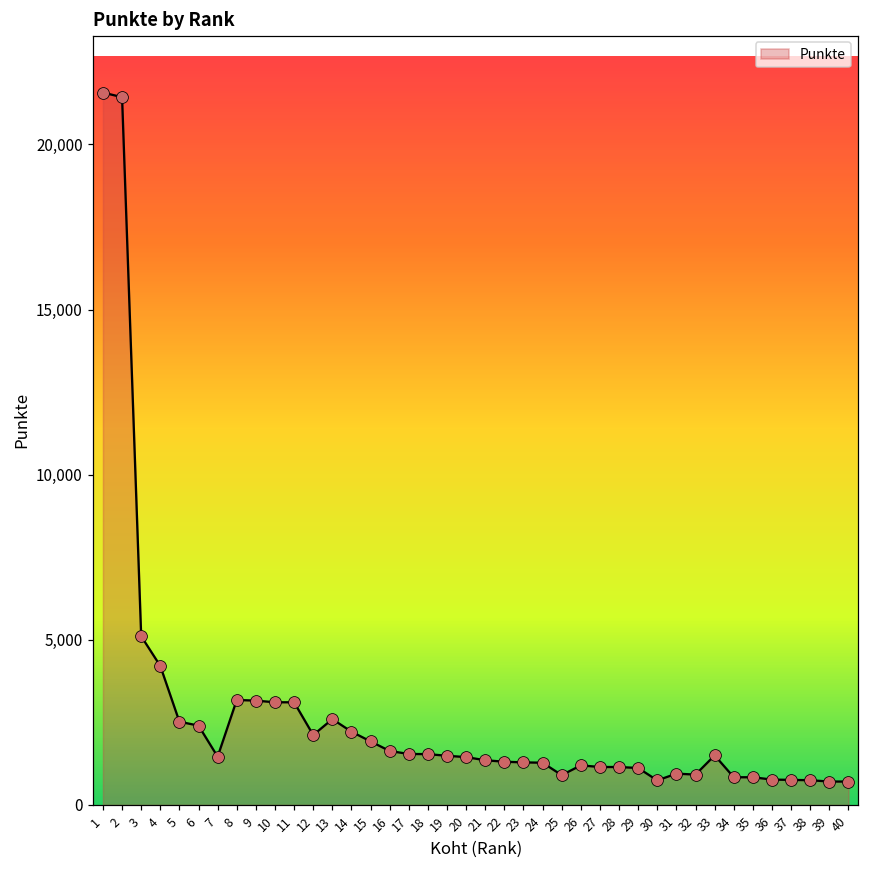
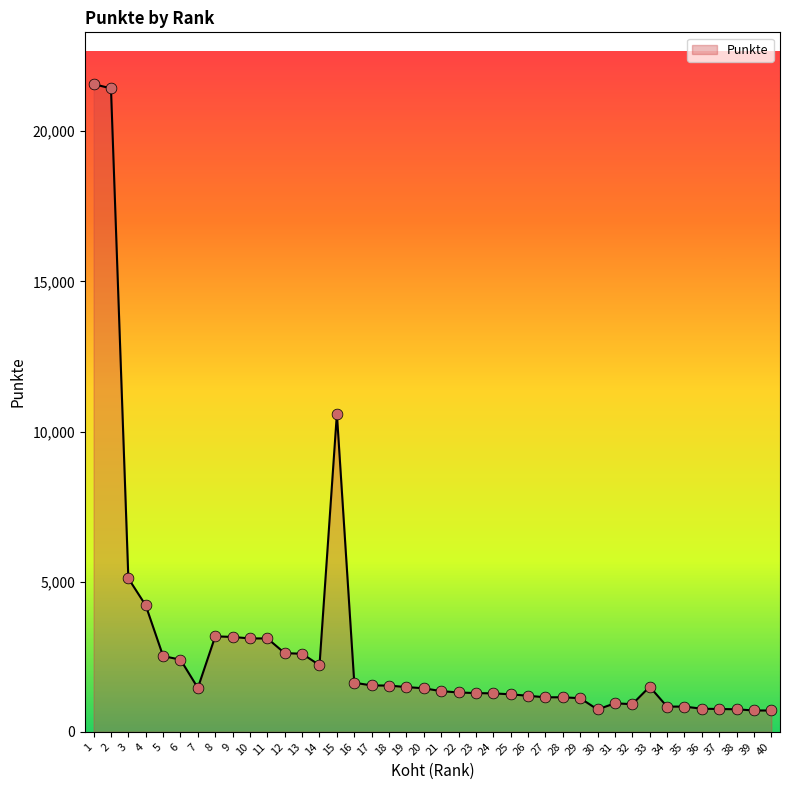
  {
    "1": "21,600",
    "2": "21,400",
    "3": "5,100",
    "4": "4,200",
    "5": "2,500",
    "6": "2,400",
    "7": "1,500",
    "8": "3,200",
    "9": "3,200",
    "10": "3,100",
    "11": "3,100",
-   "12": "2,100",
+   "12": "2,600",
    "13": "2,600",
    "14": "2,200",
-   "15": "1,900",
+   "15": "10,600",
    "16": "1,600",
    "17": "1,500",
    "18": "1,500",
    "19": "1,500",
    "20": "1,500",
    "21": "1,400",
    "22": "1,300",
    "23": "1,300",
    "24": "1,300",
-   "25": "900",
+   "25": "1,200",
    "26": "1,200",
    "27": "1,200",
    "28": "1,200",
    "29": "1,100",
    "30": "700",
    "31": "1,000",
    "32": "900",
    "33": "1,500",
    "34": "800",
    "35": "800",
    "36": "800",
    "37": "800",
    "38": "800",
    "39": "700",
    "40": "700"
  }
